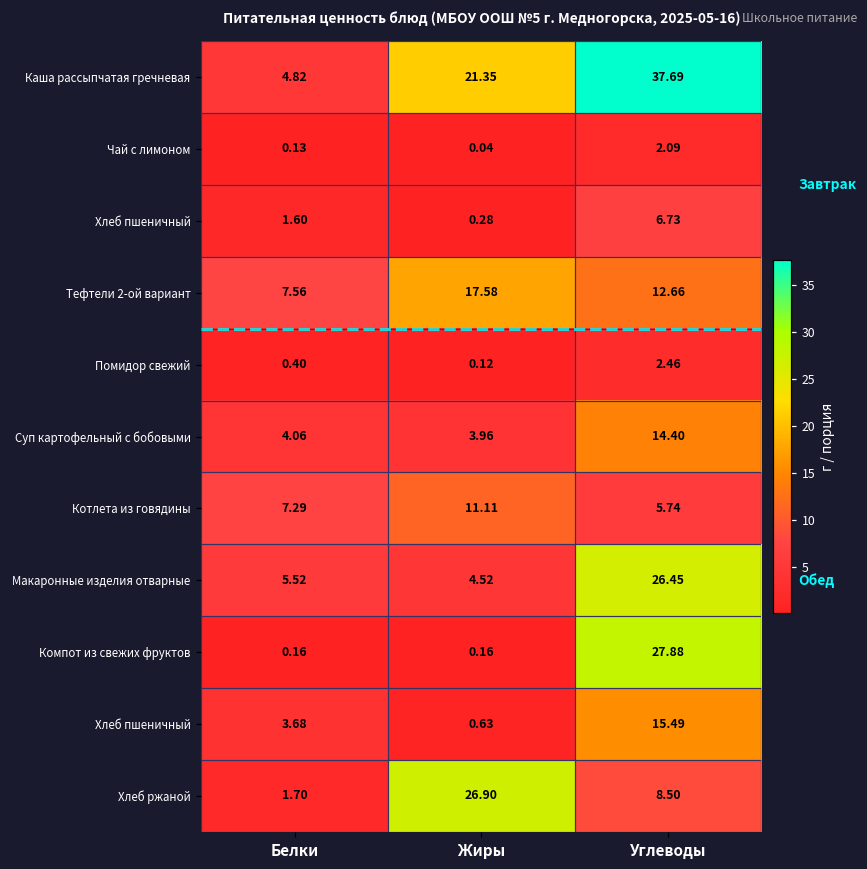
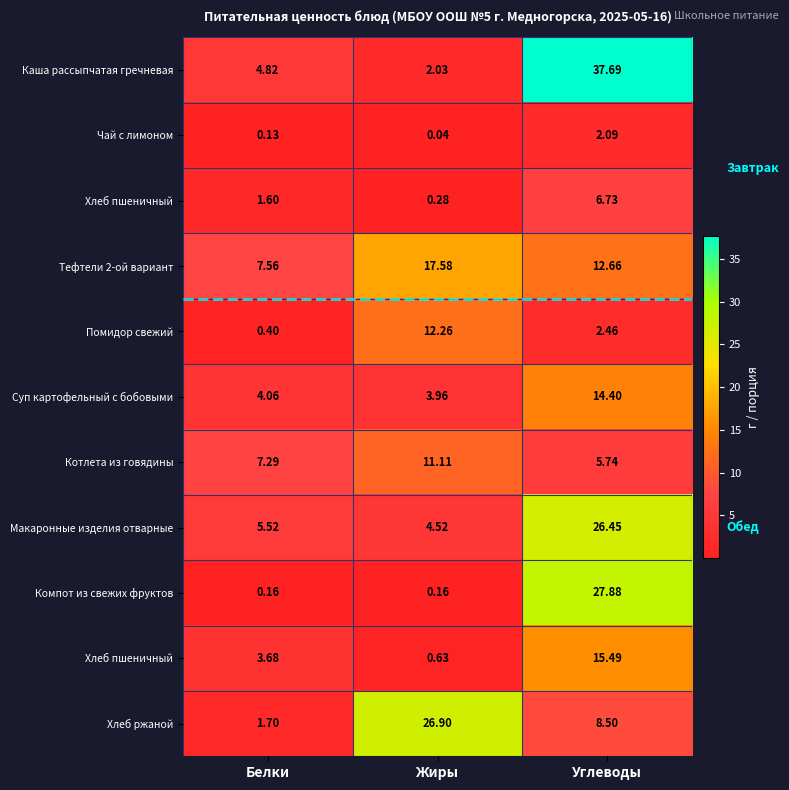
  {
    "Каша рассыпчатая гречневая": {
      "Белки": 4.82,
-     "Жиры": 21.35,
+     "Жиры": 2.03,
      "Углеводы": 37.69
    },
    "Чай с лимоном": {
      "Белки": 0.13,
      "Жиры": 0.04,
      "Углеводы": 2.09
    },
    "Тефтели 2-ой вариант": {
      "Белки": 7.56,
      "Жиры": 17.58,
      "Углеводы": 12.66
    },
    "Помидор свежий": {
      "Белки": 0.40,
-     "Жиры": 0.12,
+     "Жиры": 12.26,
      "Углеводы": 2.46
    },
    "Суп картофельный с бобовыми": {
      "Белки": 4.06,
      "Жиры": 3.96,
      "Углеводы": 14.40
    },
    "Котлета из говядины": {
      "Белки": 7.29,
      "Жиры": 11.11,
      "Углеводы": 5.74
    },
    "Макаронные изделия отварные": {
      "Белки": 5.52,
      "Жиры": 4.52,
      "Углеводы": 26.45
    },
    "Компот из свежих фруктов": {
      "Белки": 0.16,
      "Жиры": 0.16,
      "Углеводы": 27.88
    },
    "Хлеб ржаной": {
      "Белки": 1.70,
      "Жиры": 26.90,
      "Углеводы": 8.50
    }
  }
